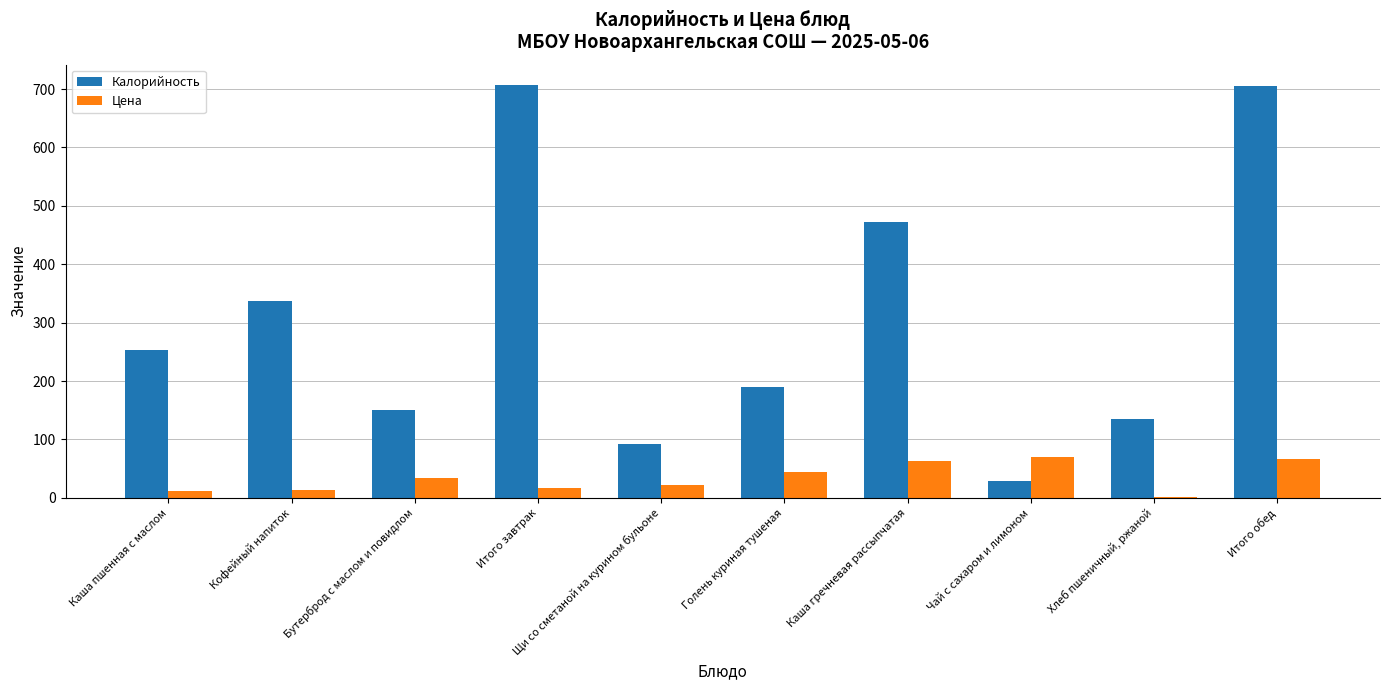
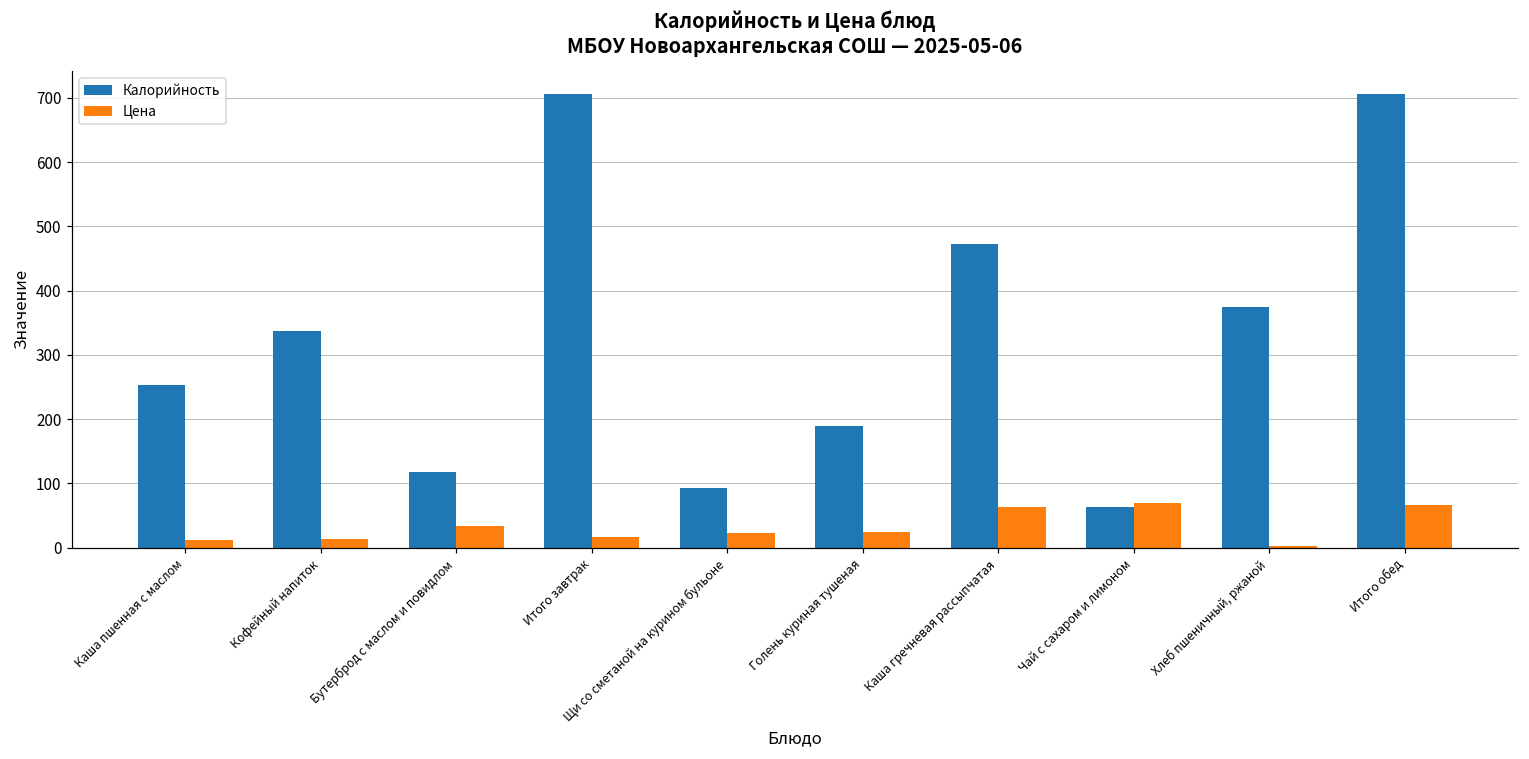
  {
    "Калорийность": {
      "Каша пшенная с маслом": 250,
      "Кофейный напиток": 340,
-     "Бутерброд с маслом и повидлом": 150,
+     "Бутерброд с маслом и повидлом": 120,
      "Итого завтрак": 710,
      "Щи со сметаной на курином бульоне": 90,
      "Голень куриная тушеная": 190,
      "Каша гречневая рассыпчатая": 470,
-     "Чай с сахаром и лимоном": 30,
-     "Хлеб пшеничный, ржаной": 130,
+     "Чай с сахаром и лимоном": 60,
+     "Хлеб пшеничный, ржаной": 370,
      "Итого обед": 710
    },
    "Цена": {
      "Каша пшенная с маслом": 10,
      "Кофейный напиток": 10,
      "Бутерброд с маслом и повидлом": 30,
      "Итого завтрак": 20,
      "Щи со сметаной на курином бульоне": 20,
-     "Голень куриная тушеная": 40,
+     "Голень куриная тушеная": 30,
      "Каша гречневая рассыпчатая": 60,
      "Чай с сахаром и лимоном": 70,
      "Итого обед": 70
    }
  }
